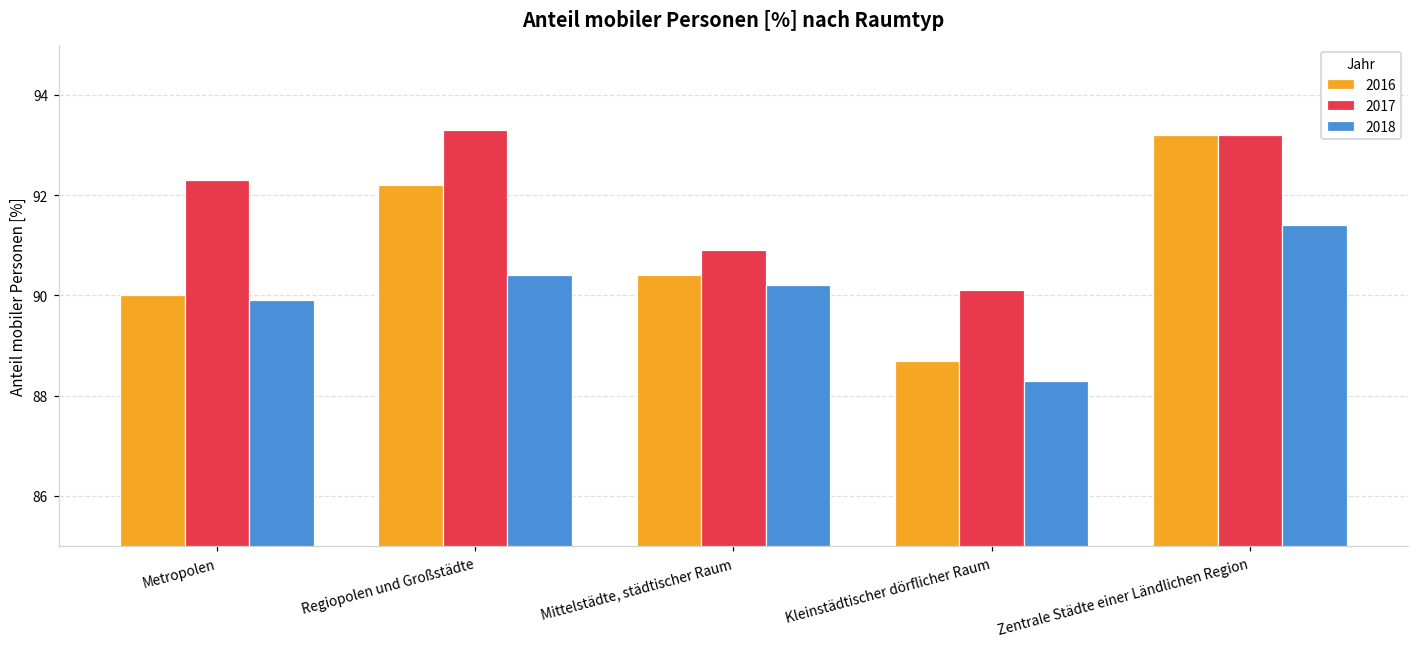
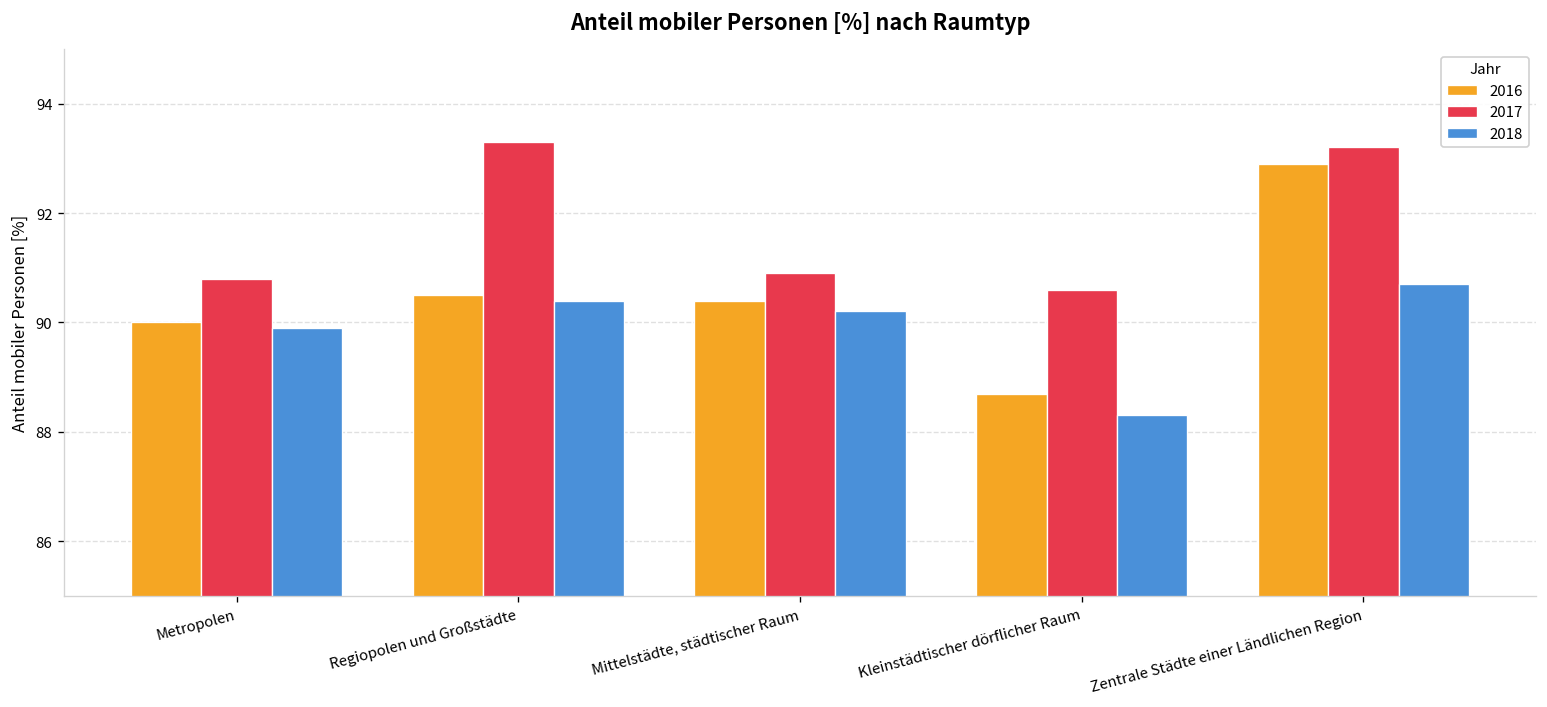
  {
    "2016": {
      "Metropolen": 90.0,
-     "Regiopolen und Großstädte": 92.2,
+     "Regiopolen und Großstädte": 90.5,
      "Mittelstädte, städtischer Raum": 90.4,
      "Kleinstädtischer dörflicher Raum": 88.7,
-     "Zentrale Städte einer Ländlichen Region": 93.2
+     "Zentrale Städte einer Ländlichen Region": 92.9
    },
    "2017": {
-     "Metropolen": 92.3,
+     "Metropolen": 90.8,
      "Regiopolen und Großstädte": 93.3,
      "Mittelstädte, städtischer Raum": 90.9,
-     "Kleinstädtischer dörflicher Raum": 90.1,
+     "Kleinstädtischer dörflicher Raum": 90.6,
      "Zentrale Städte einer Ländlichen Region": 93.2
    },
    "2018": {
      "Metropolen": 89.9,
      "Regiopolen und Großstädte": 90.4,
      "Mittelstädte, städtischer Raum": 90.2,
      "Kleinstädtischer dörflicher Raum": 88.3,
-     "Zentrale Städte einer Ländlichen Region": 91.4
+     "Zentrale Städte einer Ländlichen Region": 90.7
    }
  }
